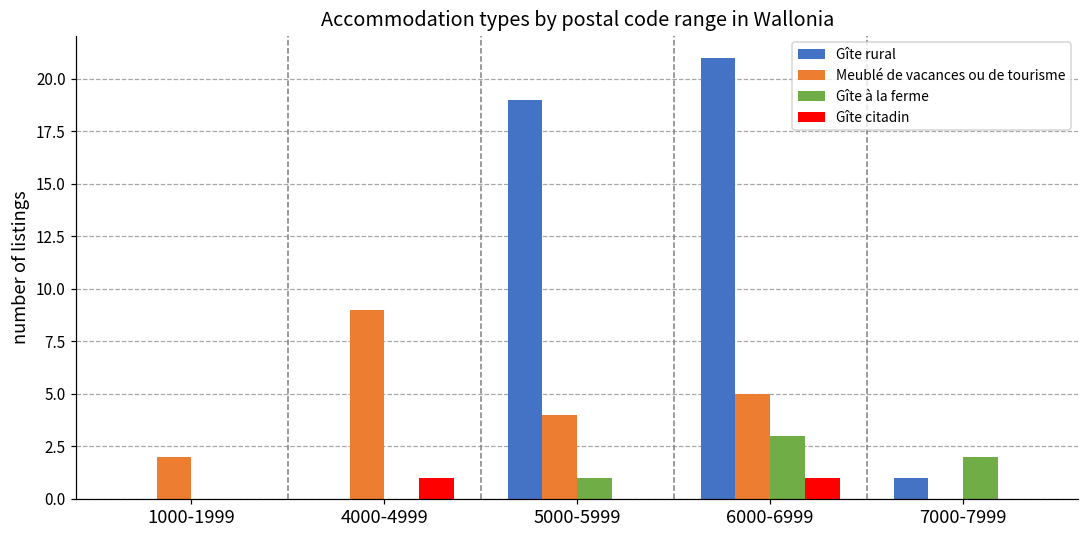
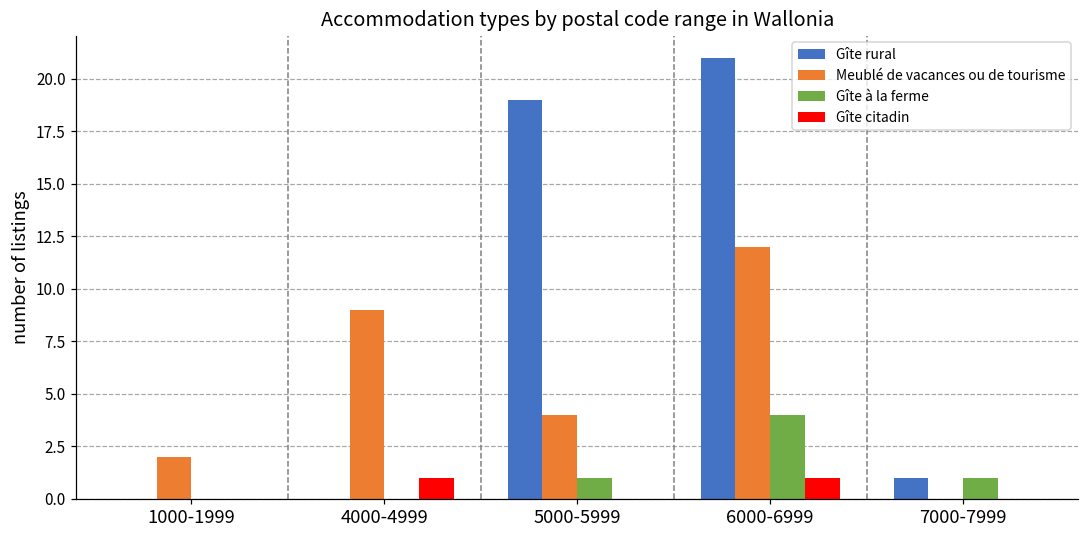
  {
    "Gîte rural": {
      "1000-1999": 0,
      "4000-4999": 0,
      "5000-5999": 19,
      "6000-6999": 21,
      "7000-7999": 1
    },
    "Meublé de vacances ou de tourisme": {
      "1000-1999": 2,
      "4000-4999": 9,
      "5000-5999": 4,
-     "6000-6999": 5,
+     "6000-6999": 12,
      "7000-7999": 0
    },
    "Gîte à la ferme": {
      "1000-1999": 0,
      "4000-4999": 0,
      "5000-5999": 1,
-     "6000-6999": 3,
-     "7000-7999": 2
+     "6000-6999": 4,
+     "7000-7999": 1
    },
    "Gîte citadin": {
      "1000-1999": 0,
      "4000-4999": 1,
      "5000-5999": 0,
      "6000-6999": 1,
      "7000-7999": 0
    }
  }
